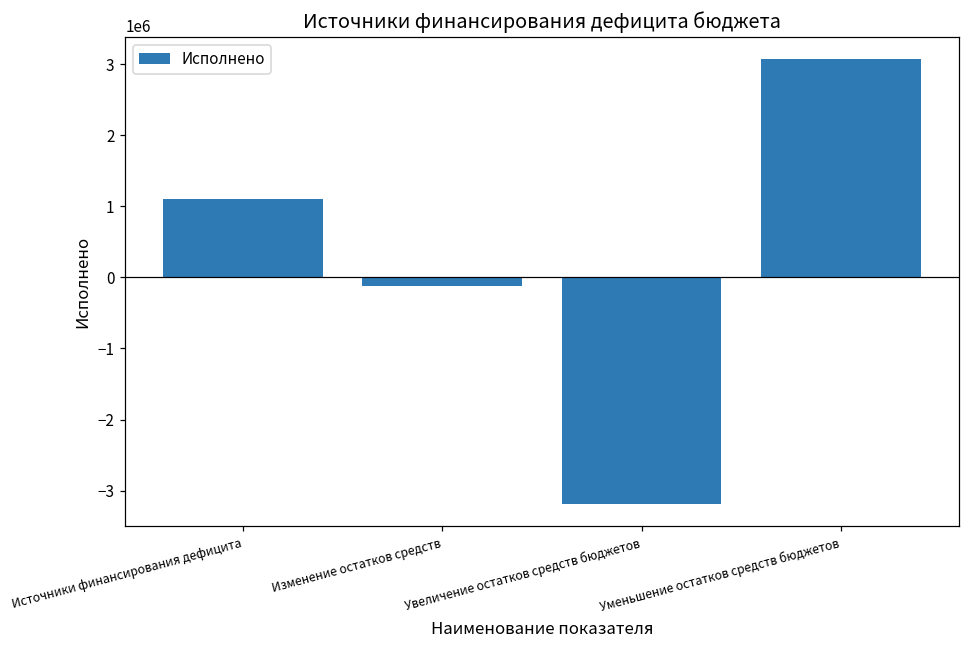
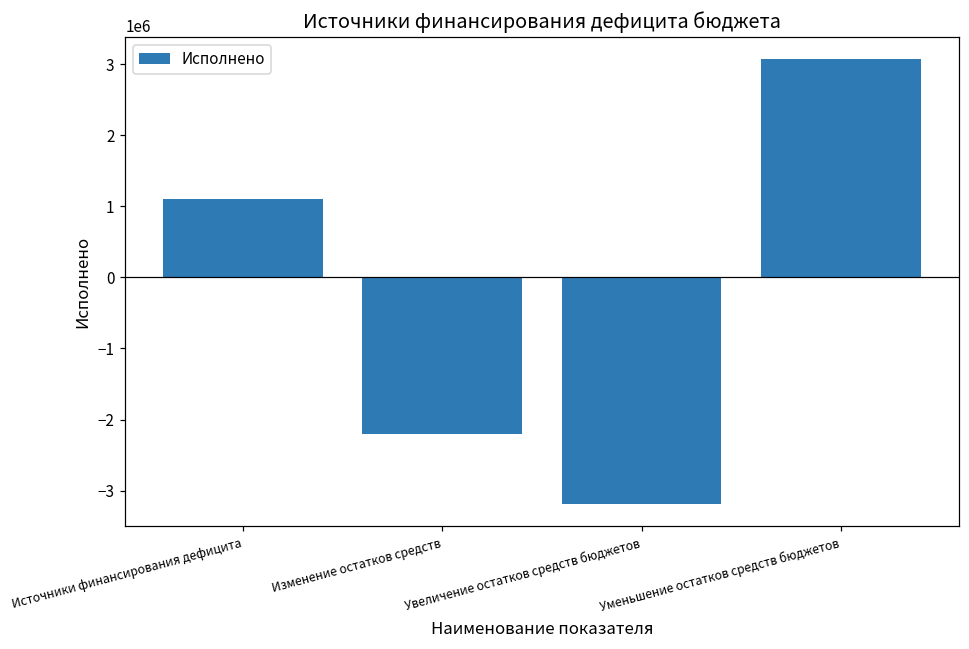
  {
    "Источники финансирования дефицита": 1100000,
-   "Изменение остатков средств": -100000,
+   "Изменение остатков средств": -2200000,
    "Увеличение остатков средств бюджетов": -3200000,
    "Уменьшение остатков средств бюджетов": 3100000
  }
